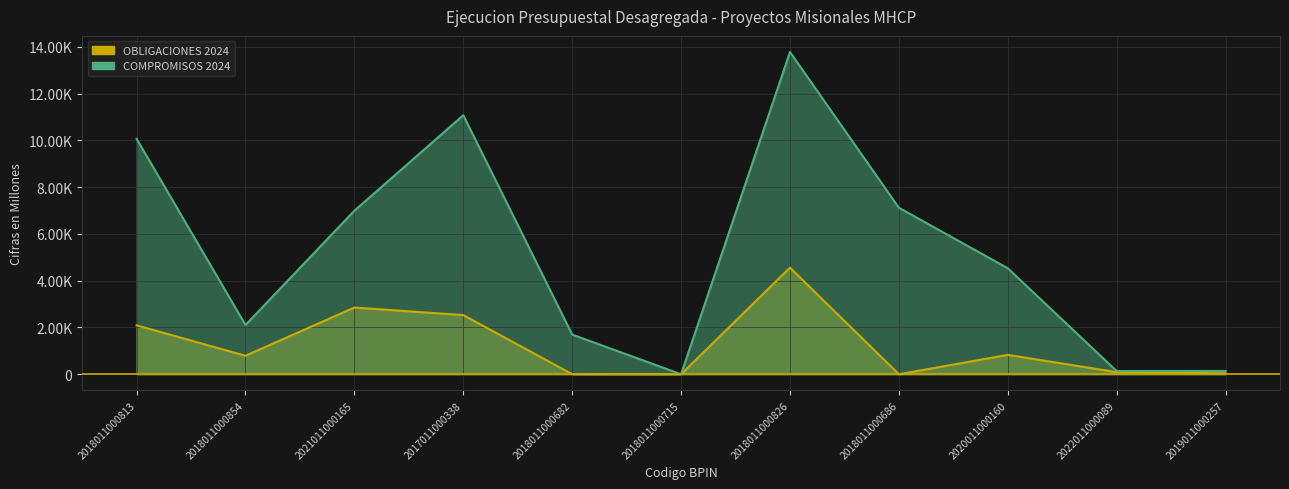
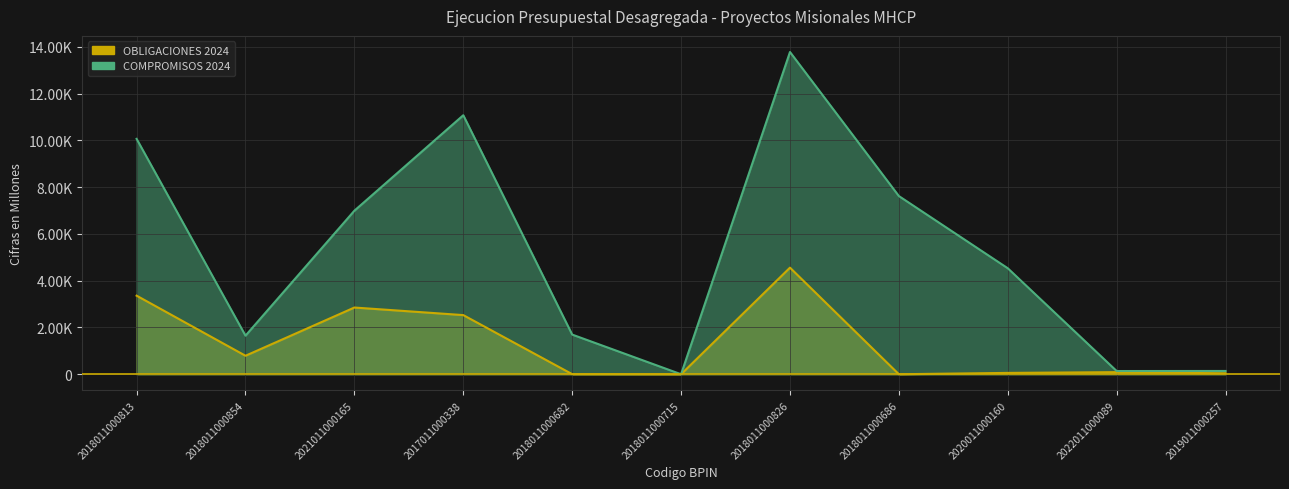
  {
    "OBLIGACIONES 2024": {
-     "2018011000813": 2100,
+     "2018011000813": 3400,
      "2018011000854": 800,
      "2021011000165": 2900,
      "2017011000338": 2500,
      "2018011000682": 0,
      "2018011000826": 4600,
      "2018011000686": 0,
-     "2020011000160": 800
+     "2020011000160": 100
    },
    "COMPROMISOS 2024": {
      "2018011000813": 10100,
-     "2018011000854": 2100,
+     "2018011000854": 1700,
      "2021011000165": 7000,
      "2017011000338": 11100,
      "2018011000682": 1700,
      "2018011000826": 13800,
-     "2018011000686": 7100,
+     "2018011000686": 7600,
      "2020011000160": 4500
    }
  }
